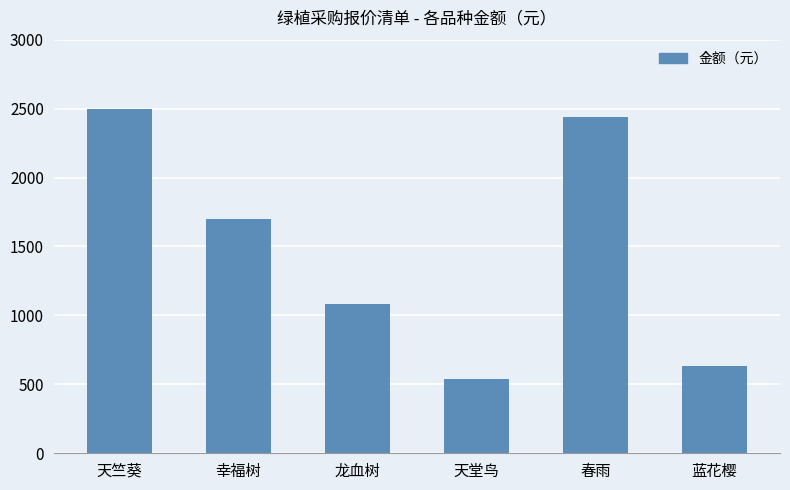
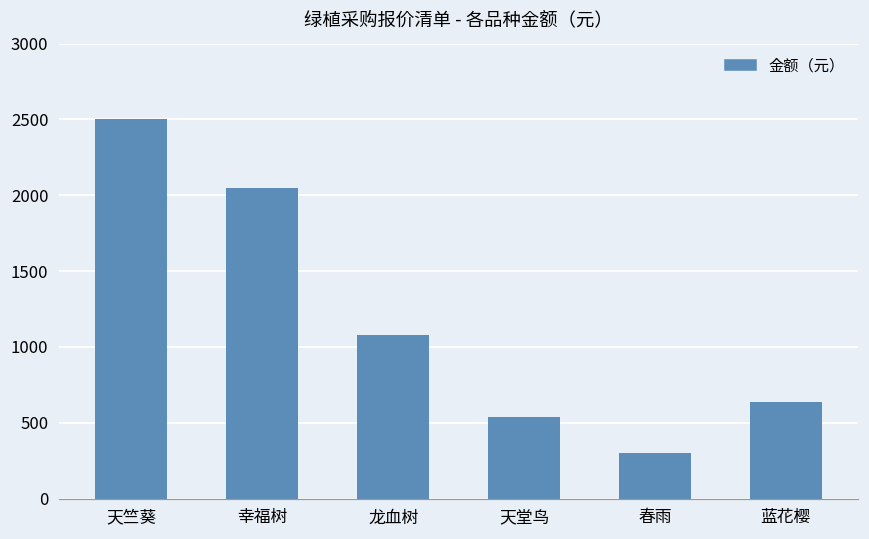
  {
    "天竺葵": 2500,
-   "幸福树": 1700,
+   "幸福树": 2050,
    "龙血树": 1080,
    "天堂鸟": 540,
-   "春雨": 2440,
+   "春雨": 300,
    "蓝花樱": 640
  }
